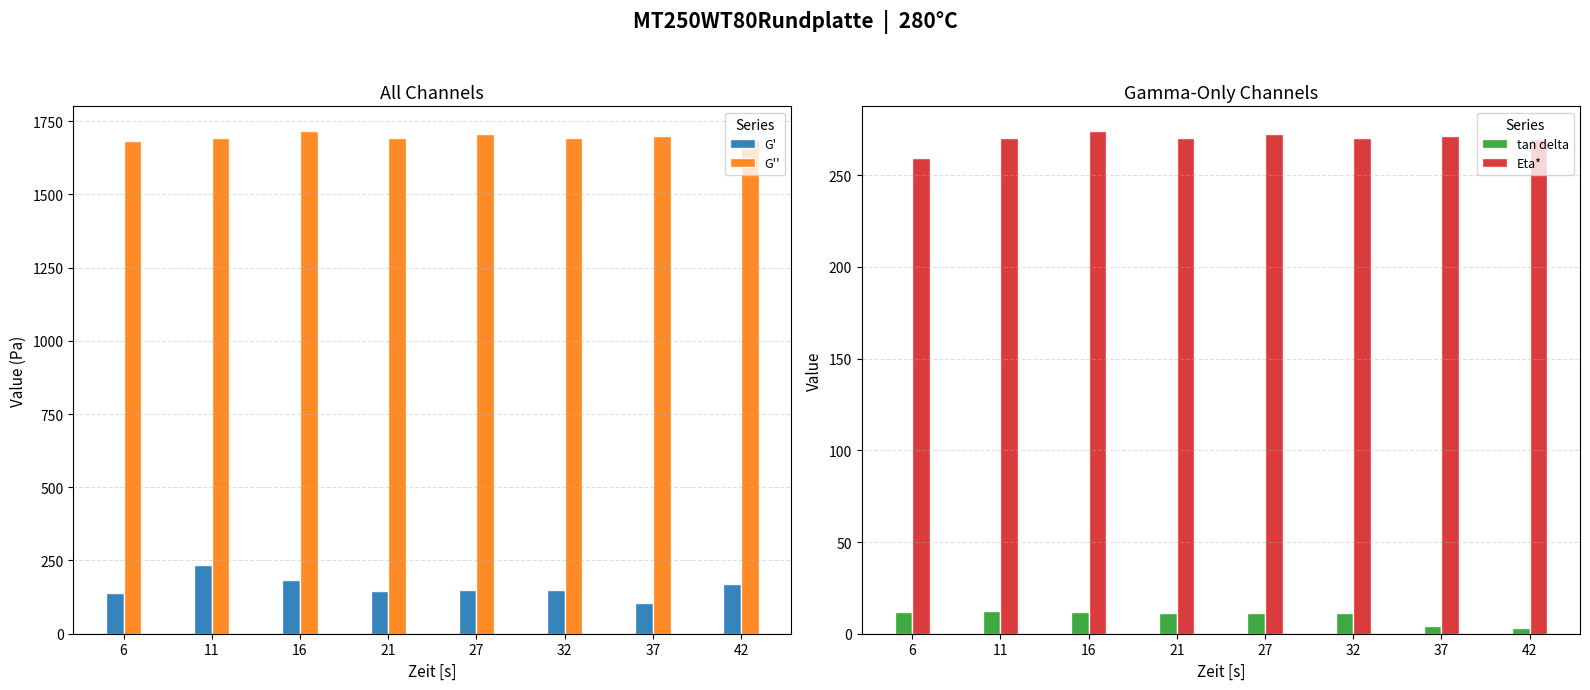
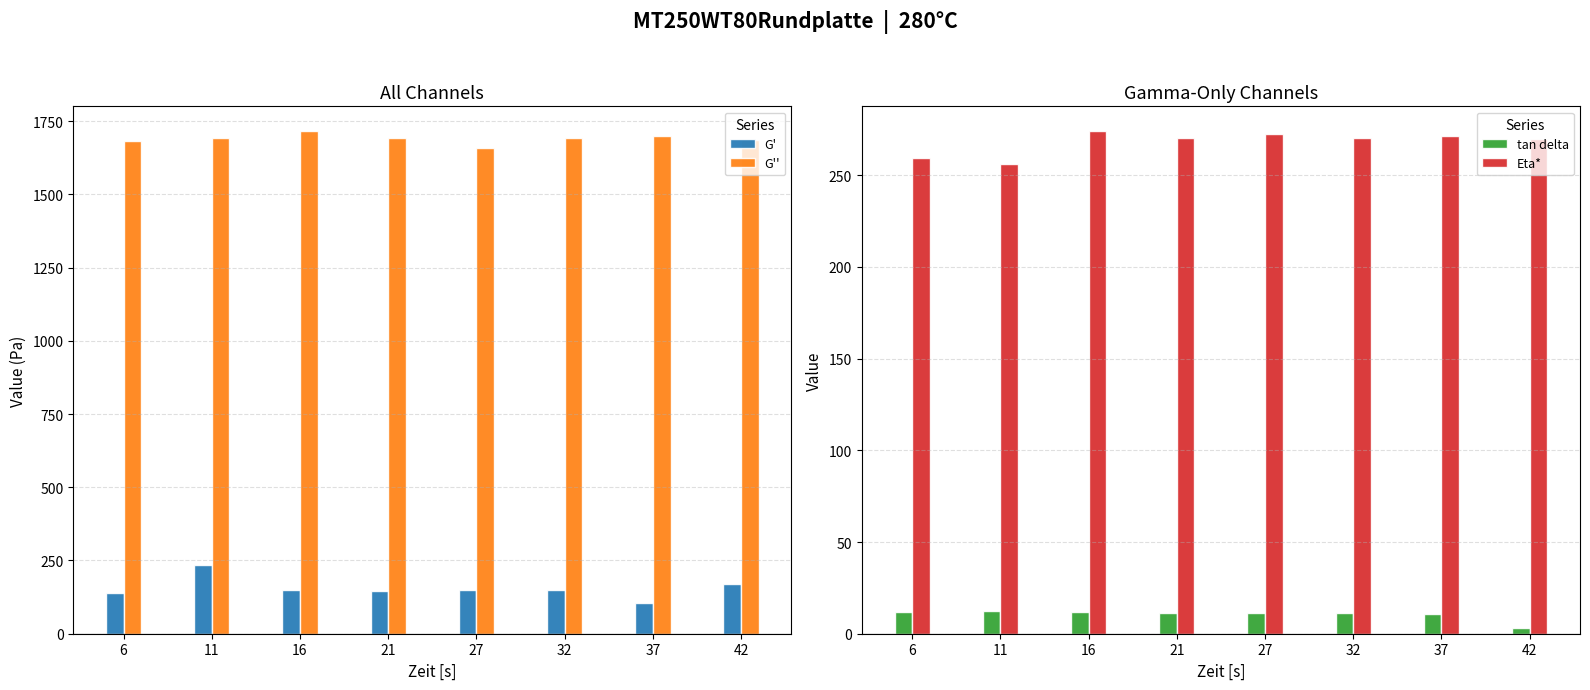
  {
    "All Channels": {
      "G'": {
        "6": 140,
        "11": 230,
-       "16": 180,
+       "16": 150,
        "21": 150,
        "27": 150,
        "32": 150,
        "37": 110,
        "42": 170
      },
      "G''": {
        "6": 1680,
        "11": 1690,
        "16": 1710,
        "21": 1690,
-       "27": 1710,
+       "27": 1660,
        "32": 1690,
        "37": 1700
      }
    },
    "Gamma-Only Channels": {
      "tan delta": {
        "6": 12,
        "11": 12,
        "16": 12,
        "21": 12,
        "27": 11,
        "32": 11,
-       "37": 4,
+       "37": 11,
        "42": 3
      },
      "Eta*": {
        "6": 260,
-       "11": 270,
+       "11": 256,
        "16": 274,
        "21": 270,
        "27": 272,
        "32": 270,
        "37": 271
      }
    }
  }
